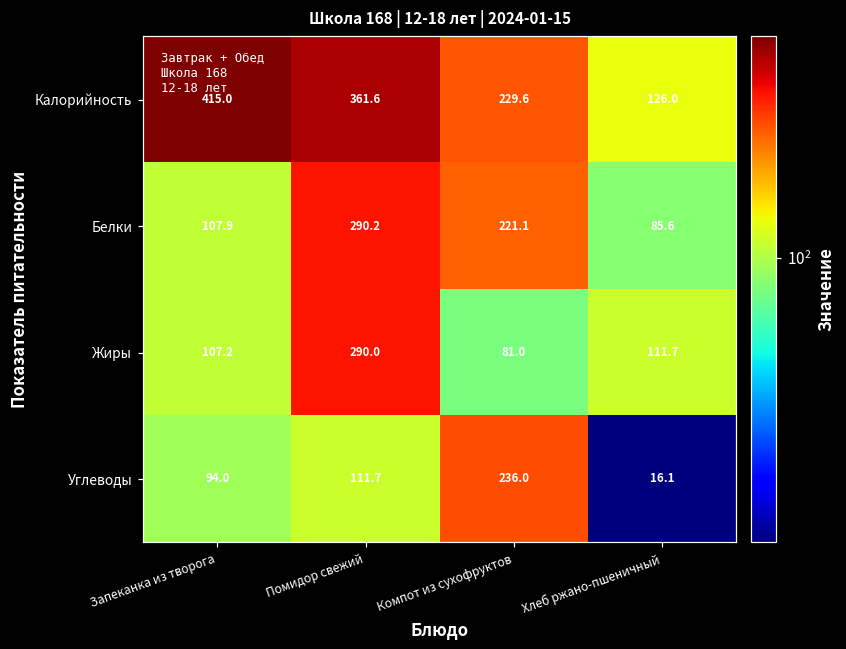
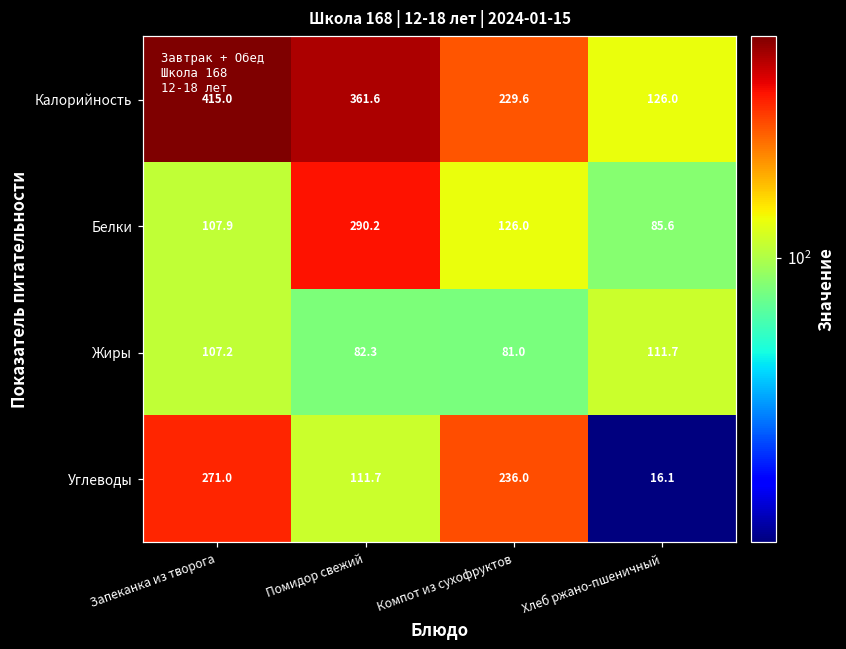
  {
    "Калорийность": {
      "Помидор свежий": 361.6,
      "Компот из сухофруктов": 229.6,
      "Хлеб ржано-пшеничный": 126.0
    },
    "Белки": {
      "Запеканка из творога": 107.9,
      "Помидор свежий": 290.2,
-     "Компот из сухофруктов": 221.1,
+     "Компот из сухофруктов": 126.0,
      "Хлеб ржано-пшеничный": 85.6
    },
    "Жиры": {
      "Запеканка из творога": 107.2,
-     "Помидор свежий": 290.0,
+     "Помидор свежий": 82.3,
      "Компот из сухофруктов": 81.0,
      "Хлеб ржано-пшеничный": 111.7
    },
    "Углеводы": {
-     "Запеканка из творога": 94.0,
+     "Запеканка из творога": 271.0,
      "Помидор свежий": 111.7,
      "Компот из сухофруктов": 236.0,
      "Хлеб ржано-пшеничный": 16.1
    }
  }
